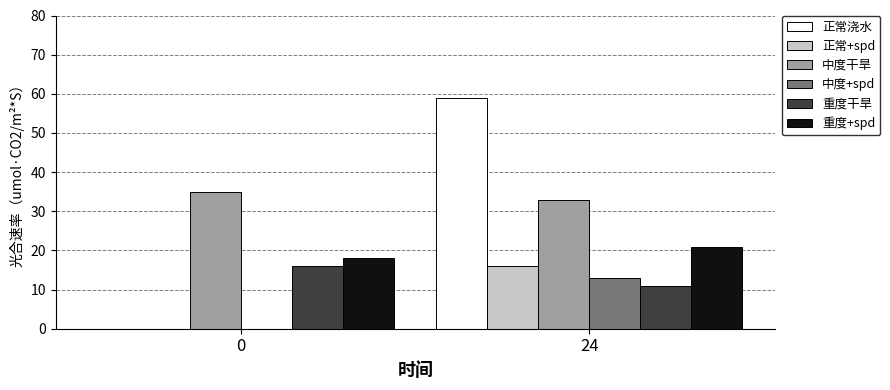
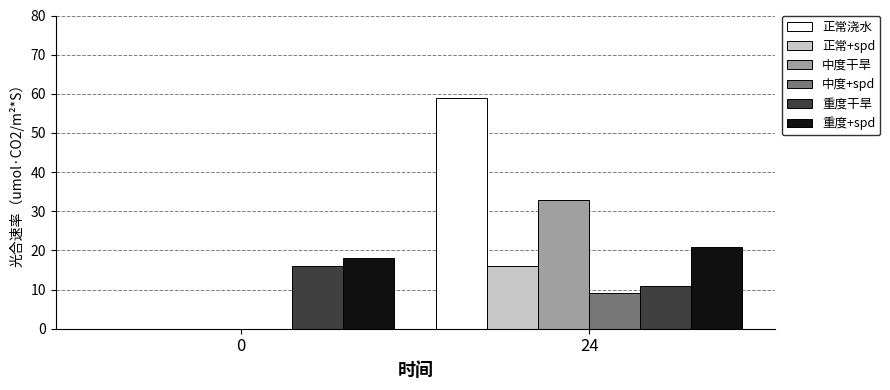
  {
    "正常浇水": {
      "0": 0,
      "24": 59
    },
    "正常+spd": {
      "0": 0,
      "24": 16
    },
    "中度干旱": {
-     "0": 35,
+     "0": 0,
      "24": 33
    },
    "中度+spd": {
      "0": 0,
-     "24": 13
+     "24": 9
    },
    "重度干旱": {
      "0": 16,
      "24": 11
    },
    "重度+spd": {
      "0": 18,
      "24": 21
    }
  }
